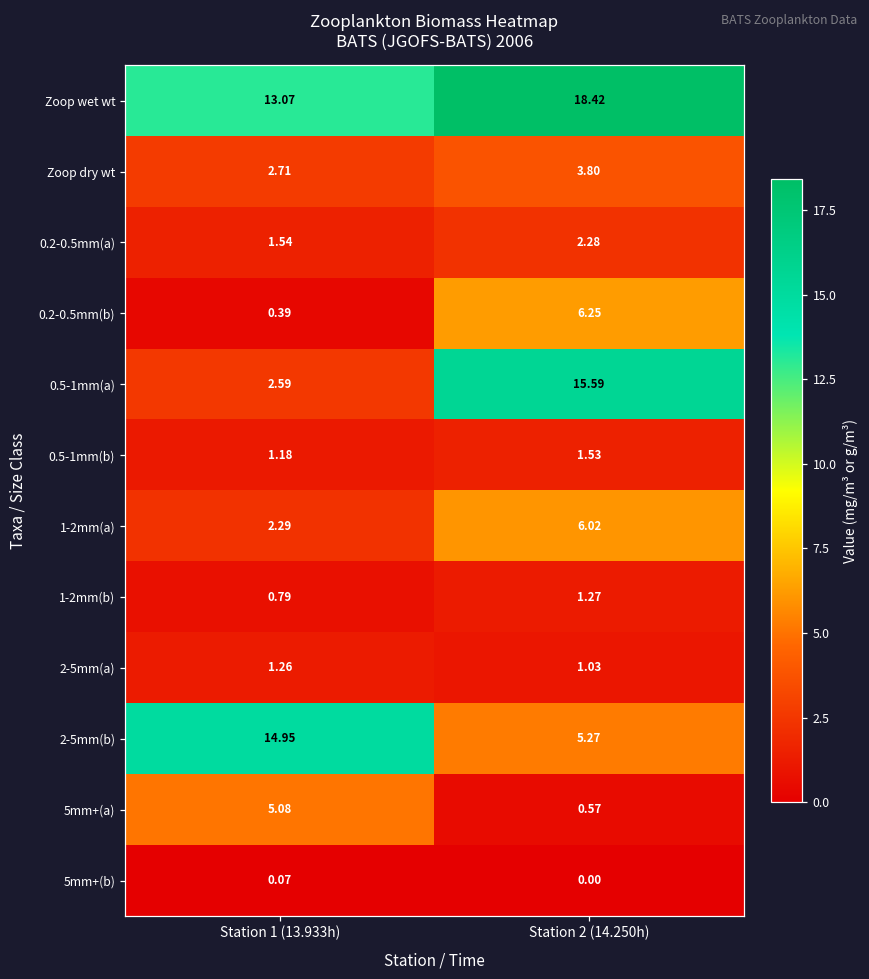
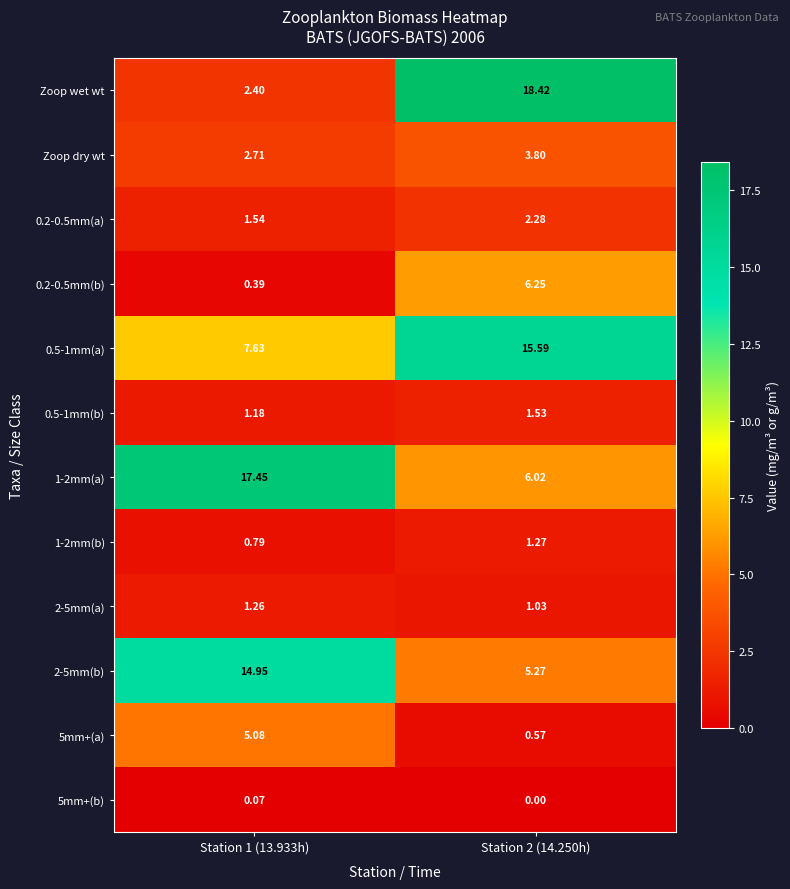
  {
    "Zoop wet wt": {
-     "Station 1 (13.933h)": 13.07,
+     "Station 1 (13.933h)": 2.40,
      "Station 2 (14.250h)": 18.42
    },
    "Zoop dry wt": {
      "Station 1 (13.933h)": 2.71,
      "Station 2 (14.250h)": 3.80
    },
    "0.2-0.5mm(a)": {
      "Station 1 (13.933h)": 1.54,
      "Station 2 (14.250h)": 2.28
    },
    "0.2-0.5mm(b)": {
      "Station 1 (13.933h)": 0.39,
      "Station 2 (14.250h)": 6.25
    },
    "0.5-1mm(a)": {
-     "Station 1 (13.933h)": 2.59,
+     "Station 1 (13.933h)": 7.63,
      "Station 2 (14.250h)": 15.59
    },
    "0.5-1mm(b)": {
      "Station 1 (13.933h)": 1.18,
      "Station 2 (14.250h)": 1.53
    },
    "1-2mm(a)": {
-     "Station 1 (13.933h)": 2.29,
+     "Station 1 (13.933h)": 17.45,
      "Station 2 (14.250h)": 6.02
    },
    "1-2mm(b)": {
      "Station 1 (13.933h)": 0.79,
      "Station 2 (14.250h)": 1.27
    },
    "2-5mm(a)": {
      "Station 1 (13.933h)": 1.26,
      "Station 2 (14.250h)": 1.03
    },
    "2-5mm(b)": {
      "Station 1 (13.933h)": 14.95,
      "Station 2 (14.250h)": 5.27
    },
    "5mm+(a)": {
      "Station 1 (13.933h)": 5.08,
      "Station 2 (14.250h)": 0.57
    },
    "5mm+(b)": {
      "Station 1 (13.933h)": 0.07,
      "Station 2 (14.250h)": 0.00
    }
  }
